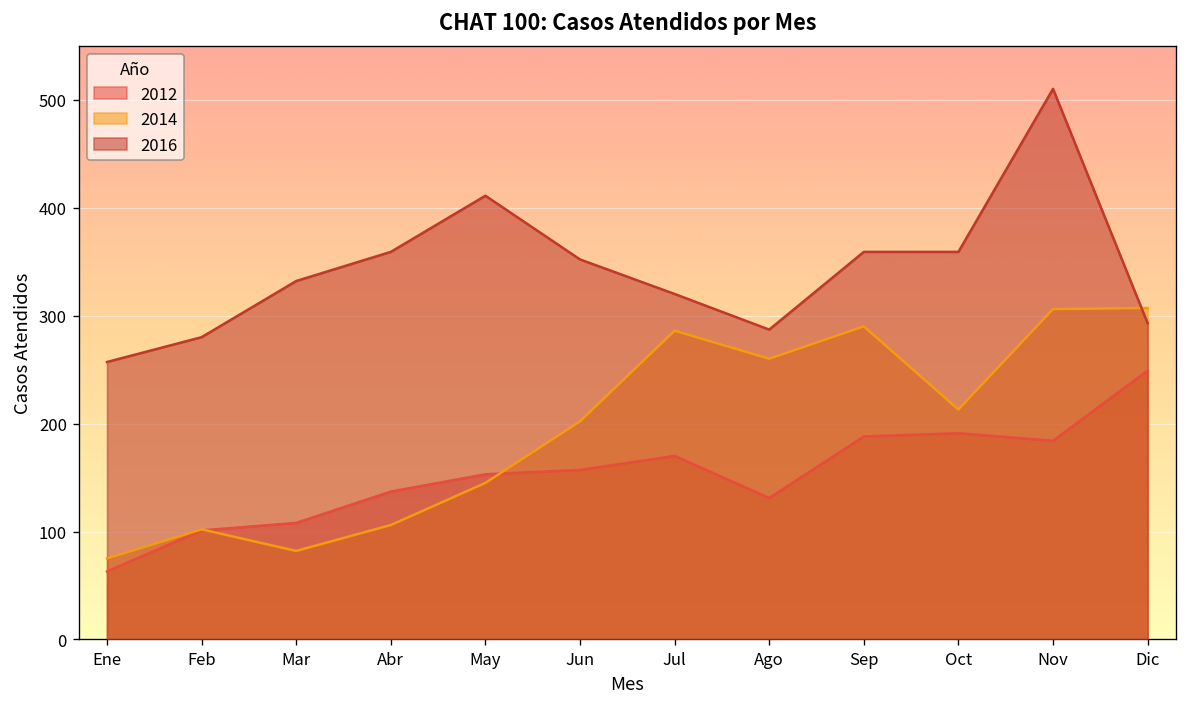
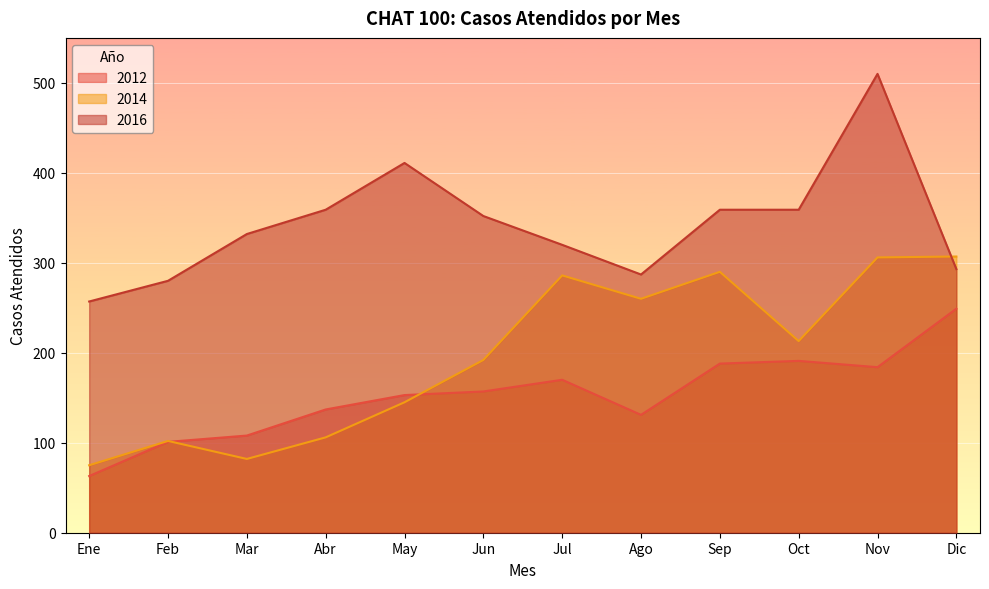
  {
    "2014": {
      "Ene": 80,
      "Mar": 80,
      "Abr": 110,
      "May": 150,
-     "Jun": 200,
+     "Jun": 190,
      "Jul": 290,
      "Ago": 260,
      "Sep": 290,
      "Oct": 210,
      "Nov": 310,
      "Dic": 310
    }
  }
